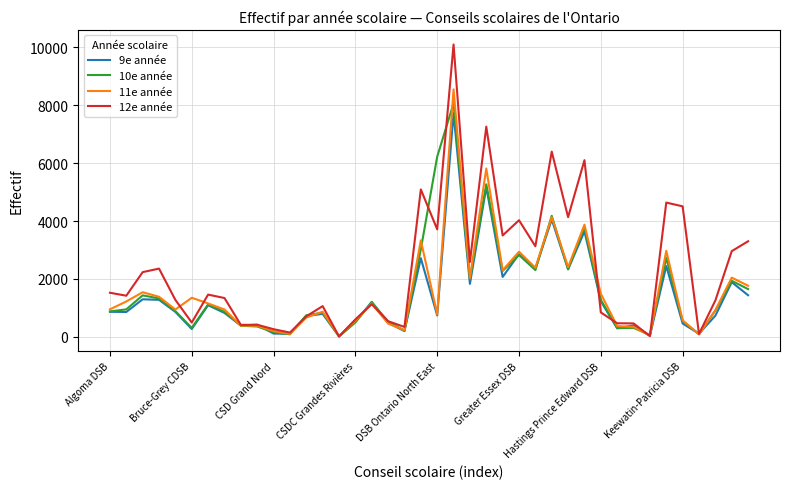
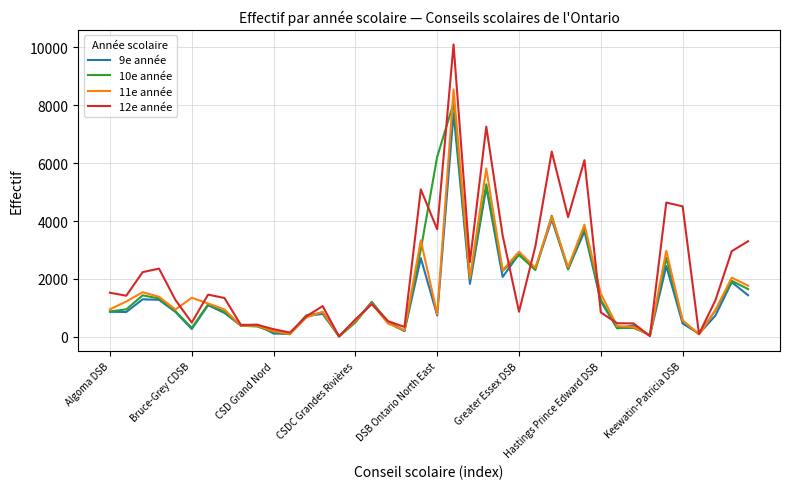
  {
    "9e année": {
      "Keewatin-Patricia DSB": 500
    },
    "10e année": {
      "DSB Ontario North East": 6200
    },
    "11e année": {
      "Bruce-Grey CDSB": 1400,
      "Hastings Prince Edward DSB": 1500
    },
    "12e année": {
      "Algoma DSB": 1500,
      "Bruce-Grey CDSB": 500,
      "DSB Ontario North East": 3700,
-     "Greater Essex DSB": 4000,
+     "Greater Essex DSB": 900,
      "Hastings Prince Edward DSB": 800,
      "Keewatin-Patricia DSB": 4500
    }
  }
